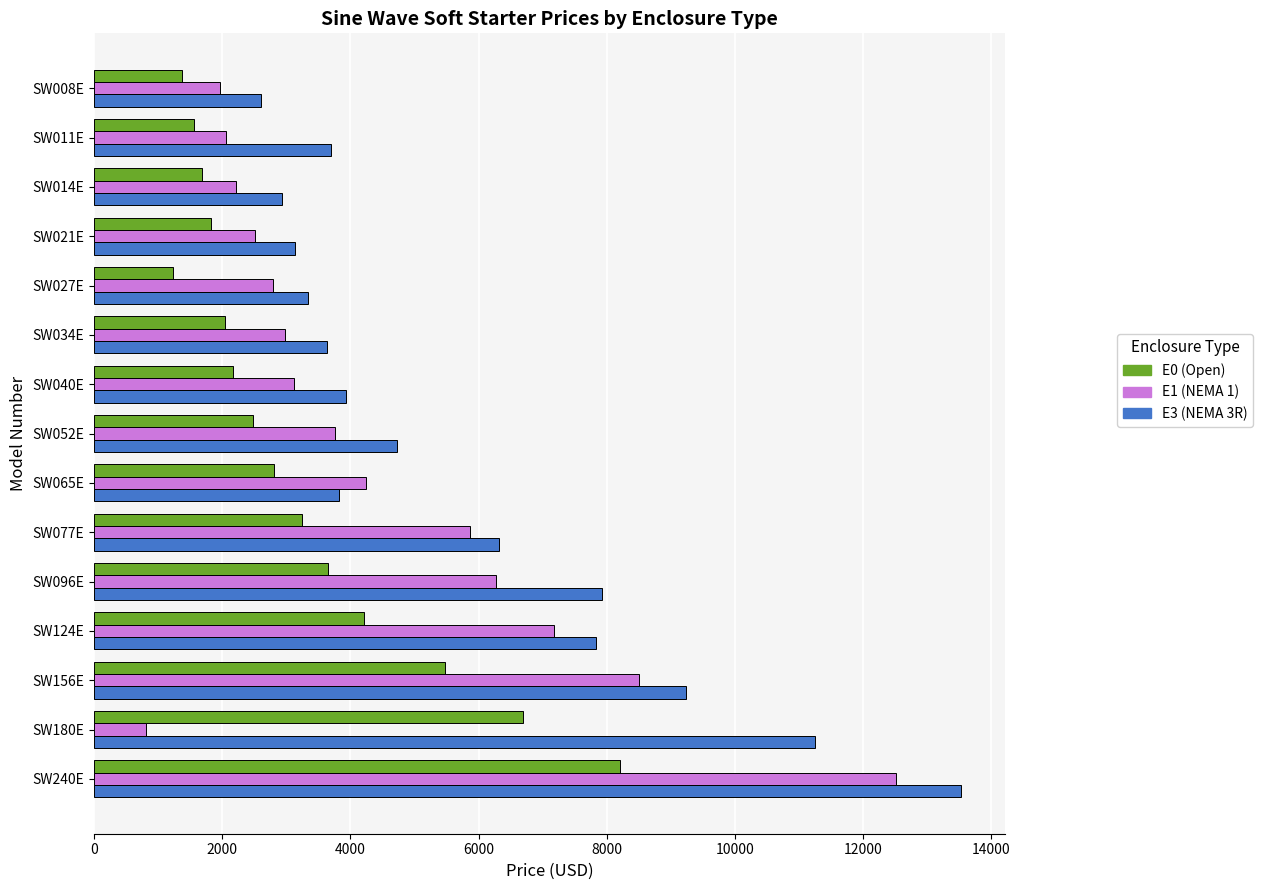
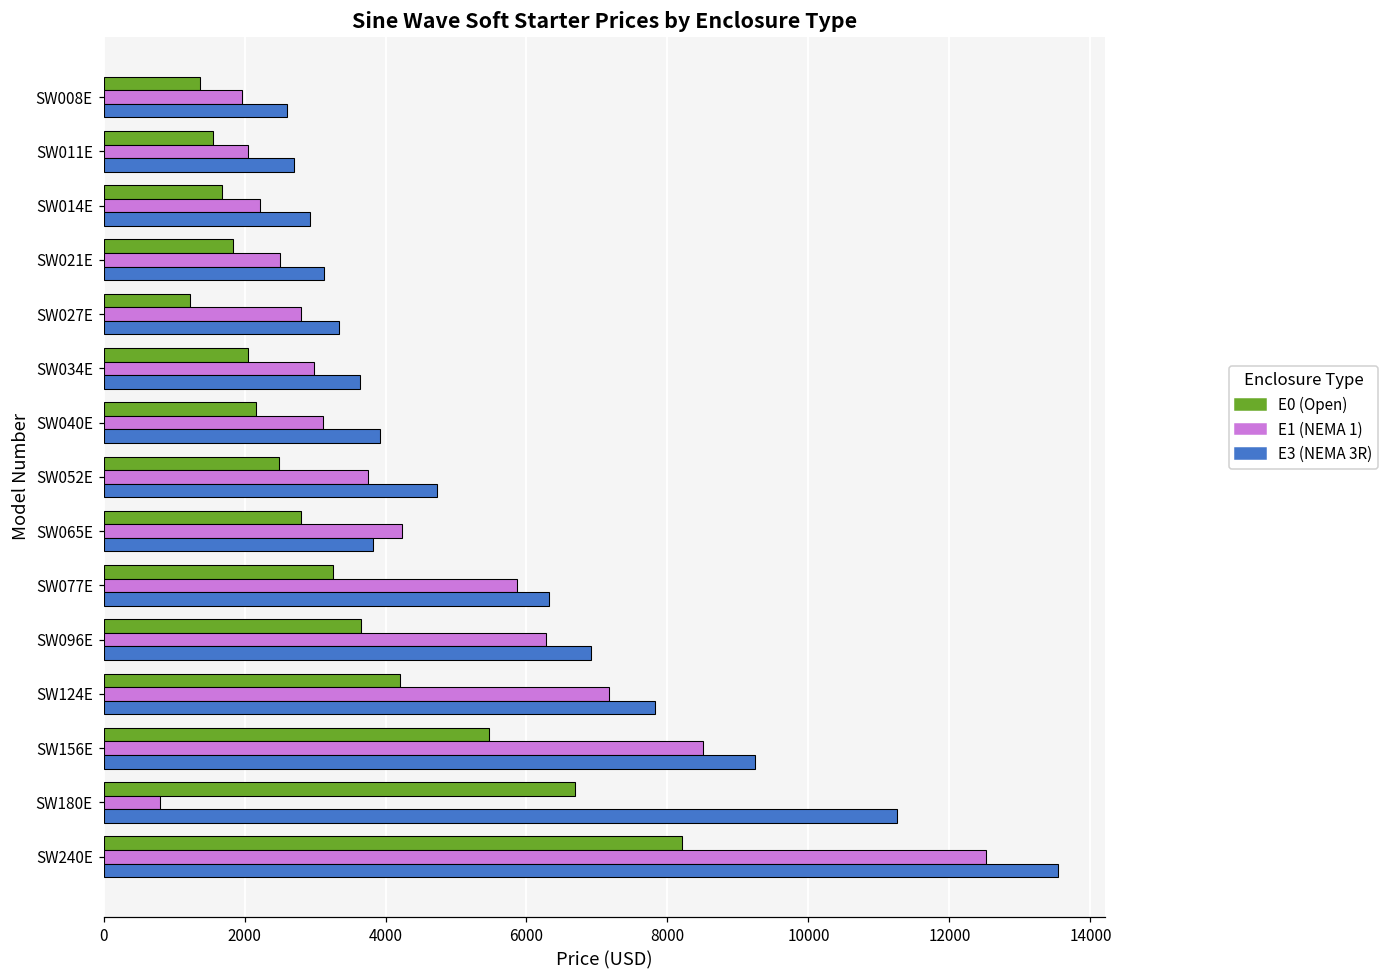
  {
    "E0 (Open)": {
      "SW008E": 1400,
      "SW011E": 1600,
      "SW014E": 1700,
      "SW021E": 1800,
      "SW027E": 1200,
      "SW034E": 2000,
      "SW040E": 2200,
      "SW052E": 2500,
      "SW065E": 2800,
      "SW077E": 3200,
      "SW096E": 3600,
      "SW124E": 4200,
      "SW156E": 5500,
      "SW180E": 6700,
      "SW240E": 8200
    },
    "E1 (NEMA 1)": {
      "SW008E": 2000,
      "SW011E": 2100,
      "SW014E": 2200,
      "SW021E": 2500,
      "SW027E": 2800,
      "SW034E": 3000,
      "SW040E": 3100,
      "SW052E": 3800,
      "SW065E": 4200,
      "SW077E": 5900,
      "SW096E": 6300,
      "SW124E": 7200,
      "SW156E": 8500,
      "SW180E": 800,
      "SW240E": 12500
    },
    "E3 (NEMA 3R)": {
      "SW008E": 2600,
-     "SW011E": 3700,
+     "SW011E": 2700,
      "SW014E": 2900,
      "SW021E": 3100,
      "SW027E": 3300,
      "SW034E": 3600,
      "SW040E": 3900,
      "SW052E": 4700,
      "SW065E": 3800,
      "SW077E": 6300,
-     "SW096E": 7900,
+     "SW096E": 6900,
      "SW124E": 7800,
      "SW156E": 9200,
      "SW180E": 11300,
      "SW240E": 13500
    }
  }
